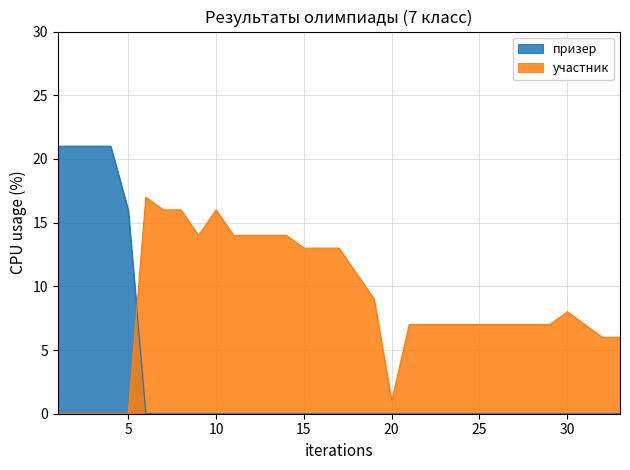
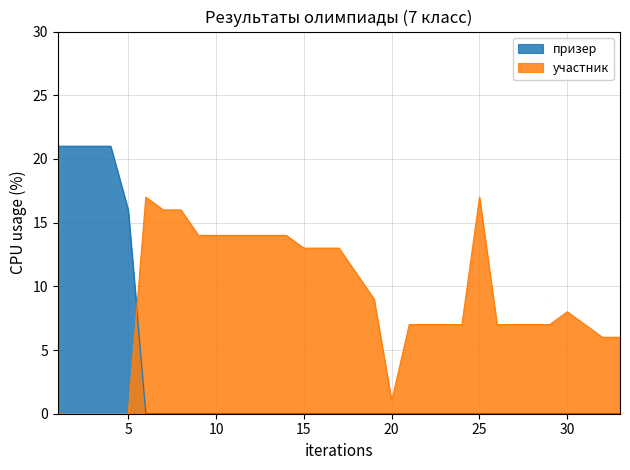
  {
    "призер": {
      "5": 16,
      "10": 0,
      "15": 0,
      "20": 0,
      "25": 0,
      "30": 0
    },
    "участник": {
      "5": 0,
-     "10": 16,
+     "10": 14,
      "15": 13,
      "20": 1,
-     "25": 7,
+     "25": 17,
      "30": 8
    }
  }
